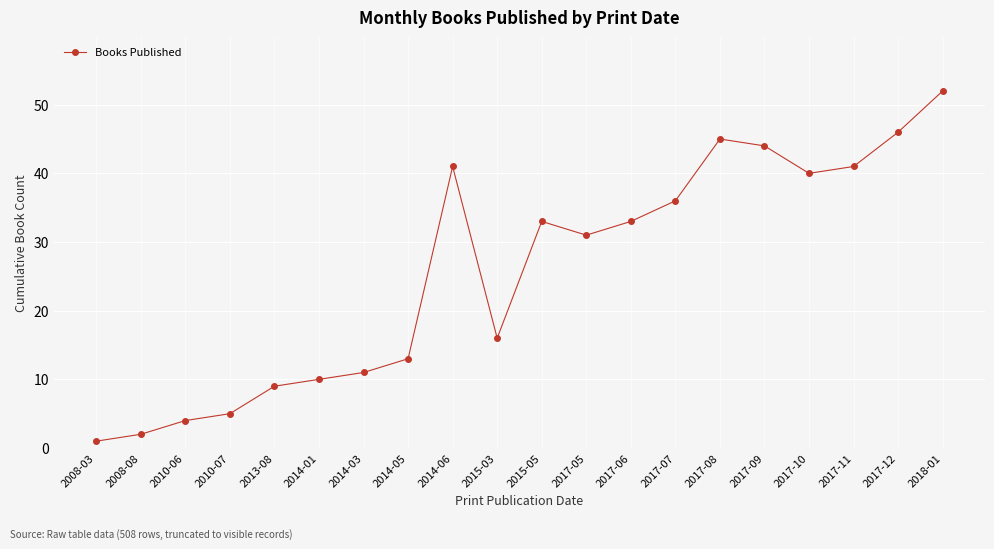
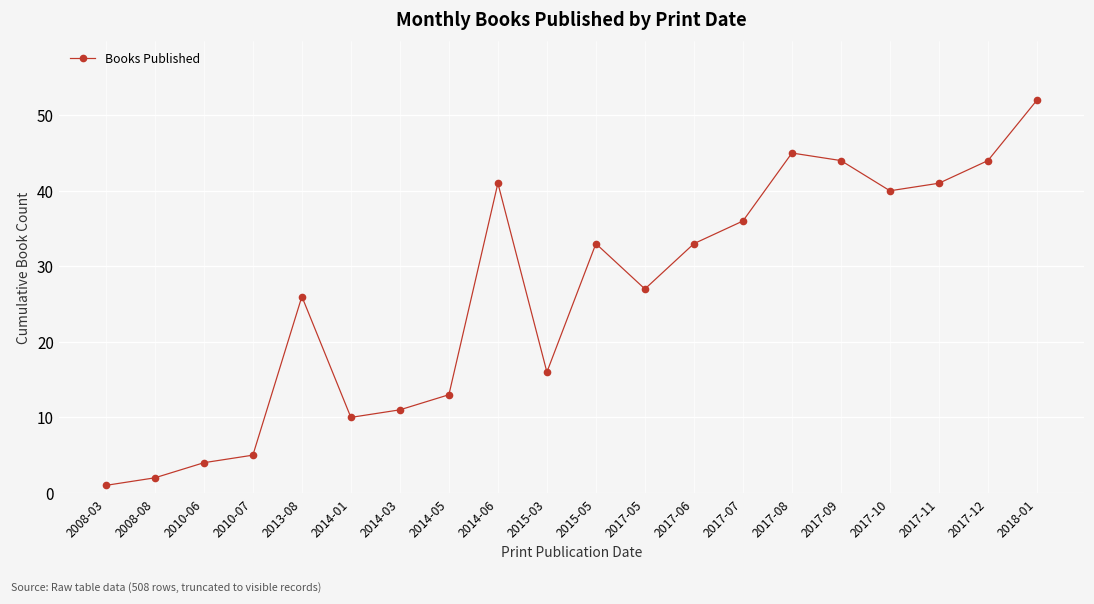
  {
    "2008-03": 1,
    "2008-08": 2,
    "2010-06": 4,
    "2010-07": 5,
-   "2013-08": 9,
+   "2013-08": 26,
    "2014-01": 10,
    "2014-03": 11,
    "2014-05": 13,
    "2014-06": 41,
    "2015-03": 16,
    "2015-05": 33,
-   "2017-05": 31,
+   "2017-05": 27,
    "2017-06": 33,
    "2017-07": 36,
    "2017-08": 45,
    "2017-09": 44,
    "2017-10": 40,
    "2017-11": 41,
-   "2017-12": 46,
+   "2017-12": 44,
    "2018-01": 52
  }
